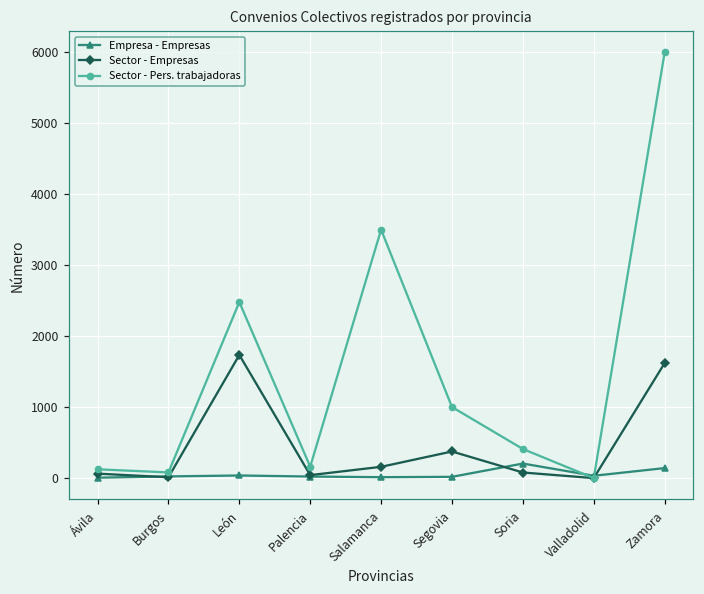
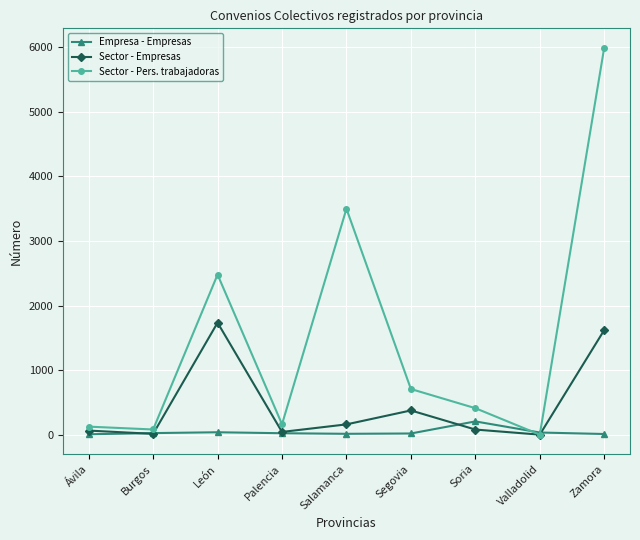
  {
    "Empresa - Empresas": {
      "Ávila": 0,
      "León": 0,
      "Salamanca": 0,
      "Segovia": 0,
      "Soria": 200,
-     "Zamora": 100
+     "Zamora": 0
    },
    "Sector - Empresas": {
      "Ávila": 100,
      "León": 1700,
      "Salamanca": 200,
      "Segovia": 400,
      "Soria": 100,
      "Zamora": 1600
    },
    "Sector - Pers. trabajadoras": {
      "Ávila": 100,
      "Burgos": 100,
      "León": 2500,
      "Palencia": 200,
      "Salamanca": 3500,
-     "Segovia": 1000,
+     "Segovia": 700,
      "Soria": 400,
      "Zamora": 6000
    }
  }
